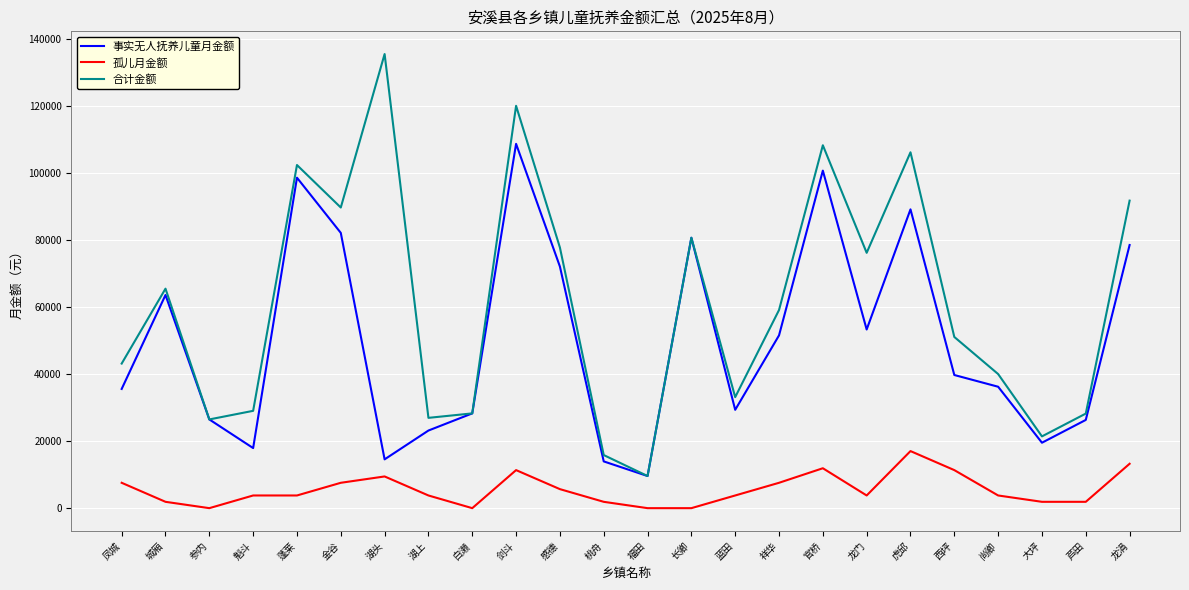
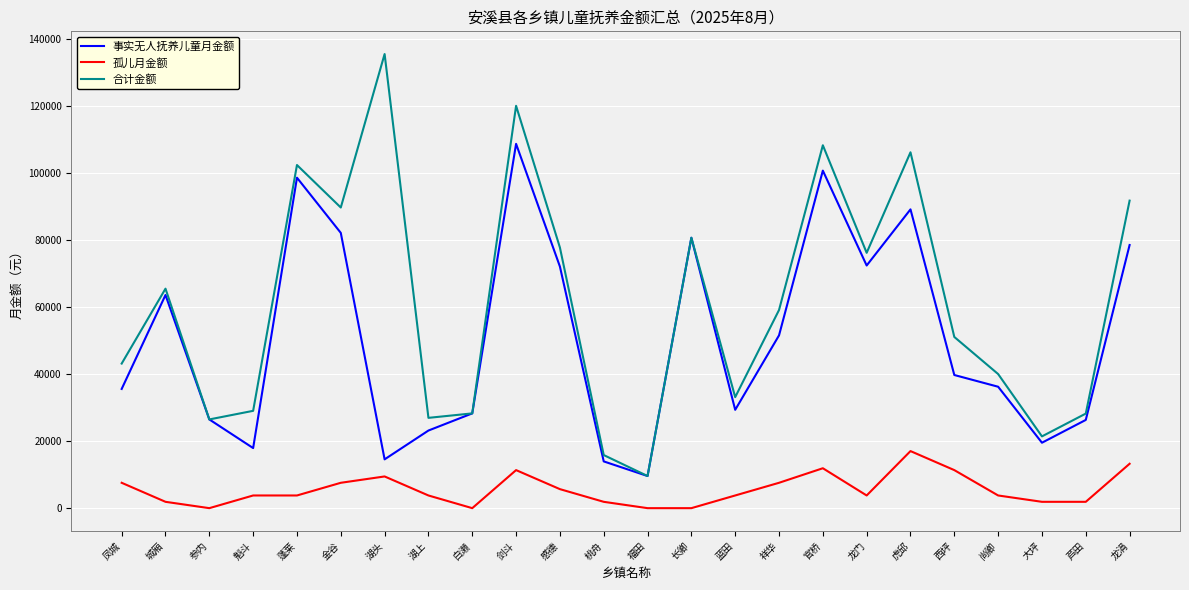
  {
    "事实无人抚养儿童月金额": {
      "凤城": 36000,
      "城厢": 64000,
      "魁斗": 18000,
      "蓬莱": 99000,
      "金谷": 82000,
      "湖头": 15000,
      "湖上": 23000,
      "剑斗": 109000,
      "感德": 72000,
      "桃舟": 14000,
      "蓝田": 29000,
      "祥华": 52000,
      "官桥": 101000,
-     "龙门": 53000,
+     "龙门": 72000,
      "虎邱": 89000,
      "西坪": 40000,
      "尚卿": 36000,
      "大坪": 20000,
      "芦田": 26000,
      "龙涓": 78000
    },
    "孤儿月金额": {
      "凤城": 8000,
      "城厢": 2000,
      "参内": 0,
      "魁斗": 4000,
      "蓬莱": 4000,
      "金谷": 8000,
      "湖头": 9000,
      "湖上": 4000,
      "白濑": 0,
      "剑斗": 11000,
      "感德": 6000,
      "桃舟": 2000,
      "福田": 0,
      "长卿": 0,
      "蓝田": 4000,
      "祥华": 8000,
      "官桥": 12000,
      "龙门": 4000,
      "虎邱": 17000,
      "西坪": 11000,
      "尚卿": 4000,
      "大坪": 2000,
      "芦田": 2000,
      "龙涓": 13000
    },
    "合计金额": {
      "凤城": 43000,
      "城厢": 65000,
      "魁斗": 29000,
      "蓬莱": 102000,
      "金谷": 90000,
      "湖头": 135000,
      "湖上": 27000,
      "剑斗": 120000,
      "感德": 78000,
      "桃舟": 16000,
      "蓝田": 33000,
      "祥华": 59000,
      "官桥": 108000,
      "龙门": 76000,
      "虎邱": 106000,
      "西坪": 51000,
      "尚卿": 40000,
      "大坪": 21000,
      "芦田": 28000,
      "龙涓": 92000
    }
  }
